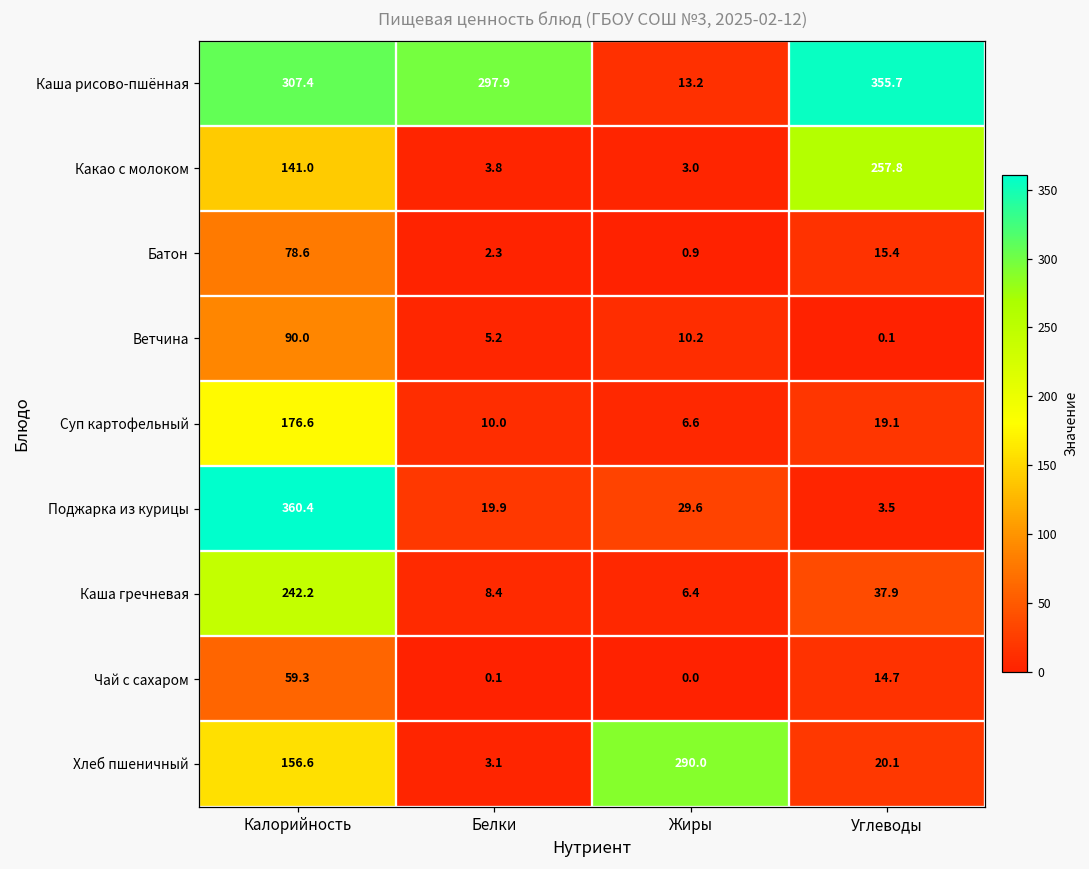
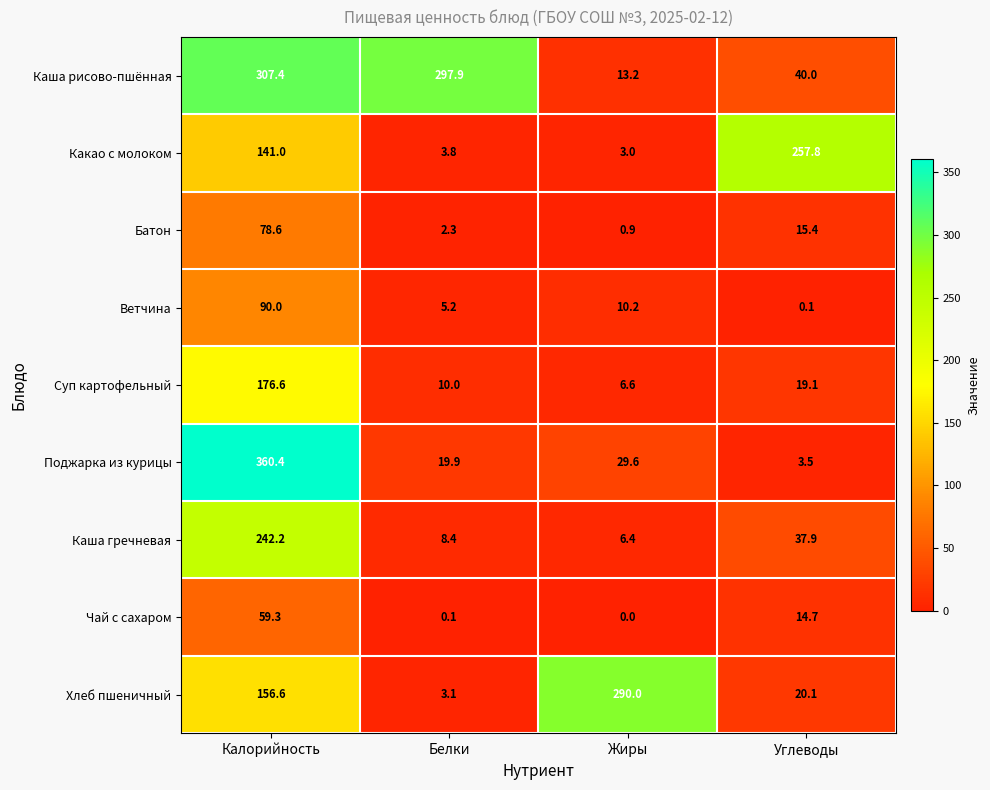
  {
    "Каша рисово-пшённая": {
      "Калорийность": 307.4,
      "Белки": 297.9,
      "Жиры": 13.2,
-     "Углеводы": 355.7
+     "Углеводы": 40.0
    },
    "Какао с молоком": {
      "Калорийность": 141.0,
      "Белки": 3.8,
      "Жиры": 3.0,
      "Углеводы": 257.8
    },
    "Батон": {
      "Калорийность": 78.6,
      "Белки": 2.3,
      "Жиры": 0.9,
      "Углеводы": 15.4
    },
    "Ветчина": {
      "Калорийность": 90.0,
      "Белки": 5.2,
      "Жиры": 10.2,
      "Углеводы": 0.1
    },
    "Суп картофельный": {
      "Калорийность": 176.6,
      "Белки": 10.0,
      "Жиры": 6.6,
      "Углеводы": 19.1
    },
    "Поджарка из курицы": {
      "Калорийность": 360.4,
      "Белки": 19.9,
      "Жиры": 29.6,
      "Углеводы": 3.5
    },
    "Каша гречневая": {
      "Калорийность": 242.2,
      "Белки": 8.4,
      "Жиры": 6.4,
      "Углеводы": 37.9
    },
    "Чай с сахаром": {
      "Калорийность": 59.3,
      "Белки": 0.1,
      "Жиры": 0.0,
      "Углеводы": 14.7
    },
    "Хлеб пшеничный": {
      "Калорийность": 156.6,
      "Белки": 3.1,
      "Жиры": 290.0,
      "Углеводы": 20.1
    }
  }
